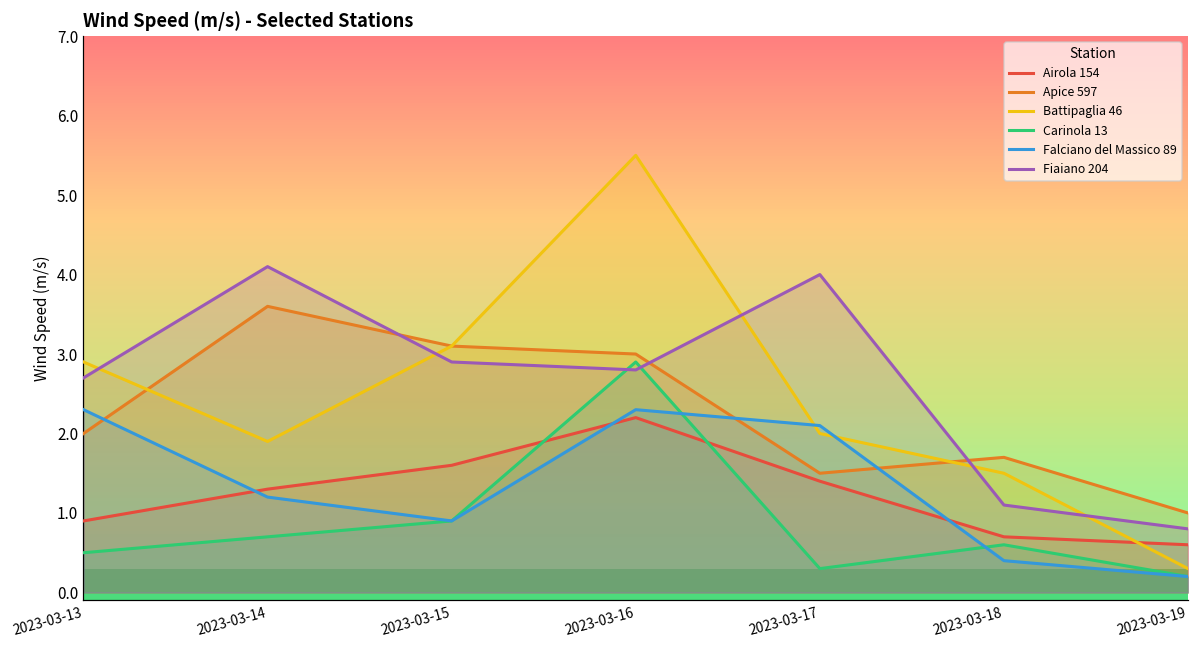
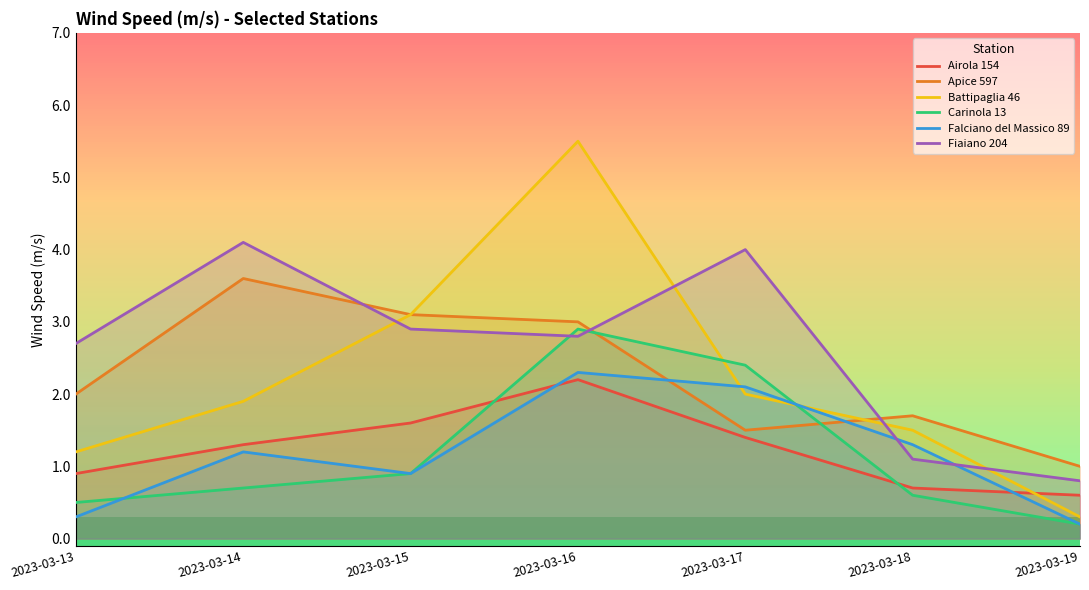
  {
    "Battipaglia 46": {
-     "2023-03-13": 2.9,
+     "2023-03-13": 1.2,
      "2023-03-14": 1.9,
      "2023-03-16": 5.5,
      "2023-03-17": 2.0,
      "2023-03-18": 1.5,
      "2023-03-19": 0.3
    },
    "Carinola 13": {
      "2023-03-13": 0.5,
      "2023-03-14": 0.7,
      "2023-03-16": 2.9,
-     "2023-03-17": 0.3,
+     "2023-03-17": 2.4,
      "2023-03-18": 0.6
    },
    "Falciano del Massico 89": {
-     "2023-03-13": 2.3,
+     "2023-03-13": 0.3,
      "2023-03-14": 1.2,
      "2023-03-16": 2.3,
      "2023-03-17": 2.1,
-     "2023-03-18": 0.4
+     "2023-03-18": 1.3
    },
    "Fiaiano 204": {
      "2023-03-13": 2.7,
      "2023-03-14": 4.1,
      "2023-03-15": 2.9,
      "2023-03-16": 2.8,
      "2023-03-17": 4.0,
      "2023-03-18": 1.1,
      "2023-03-19": 0.8
    }
  }
